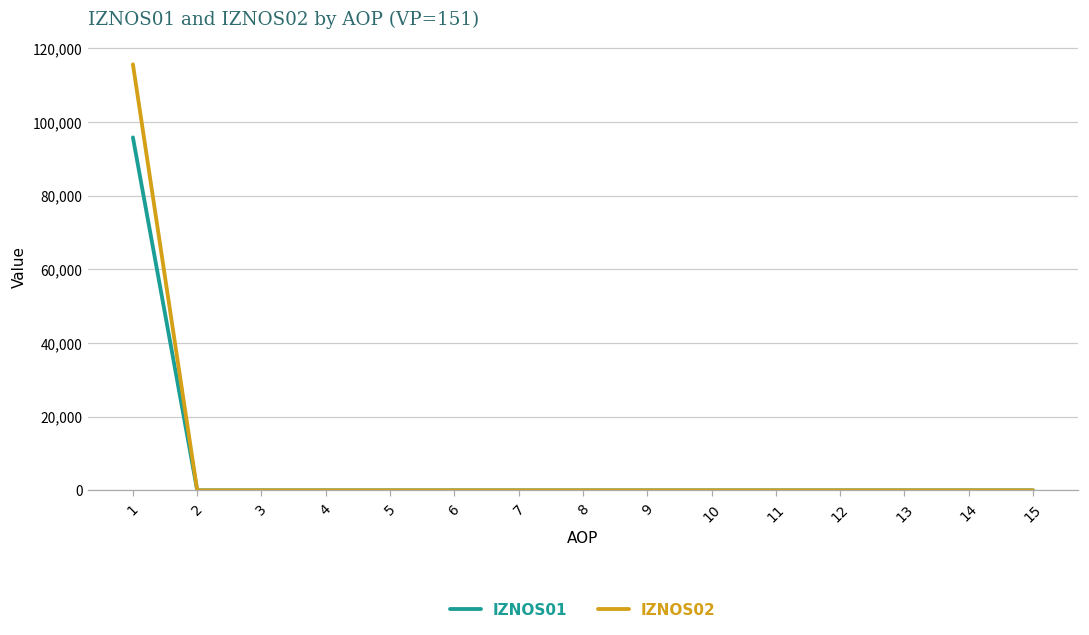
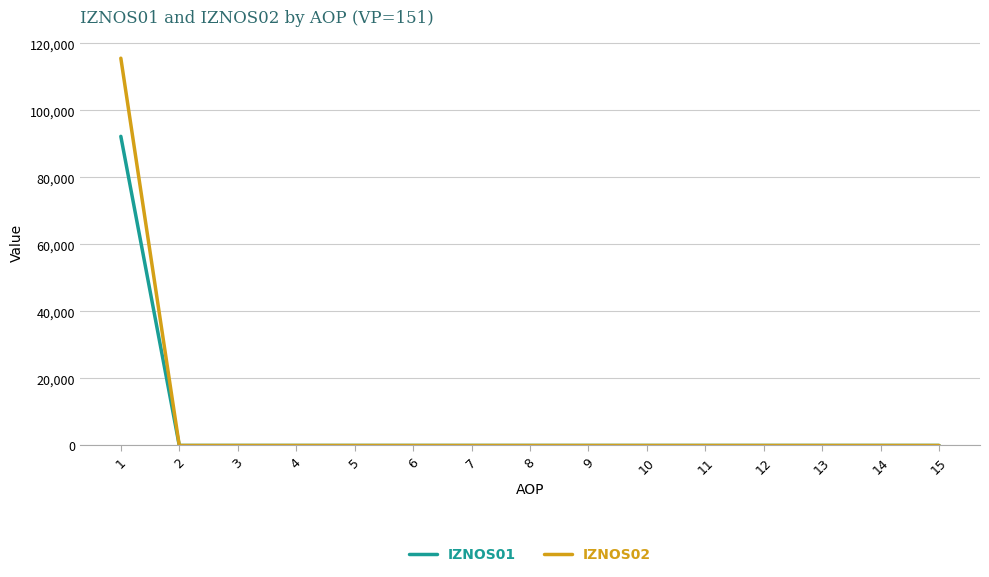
  {
    "IZNOS01": {
-     "1": "96,000"
+     "1": "92,000"
    },
    "IZNOS02": {
      "1": "116,000"
    }
  }
